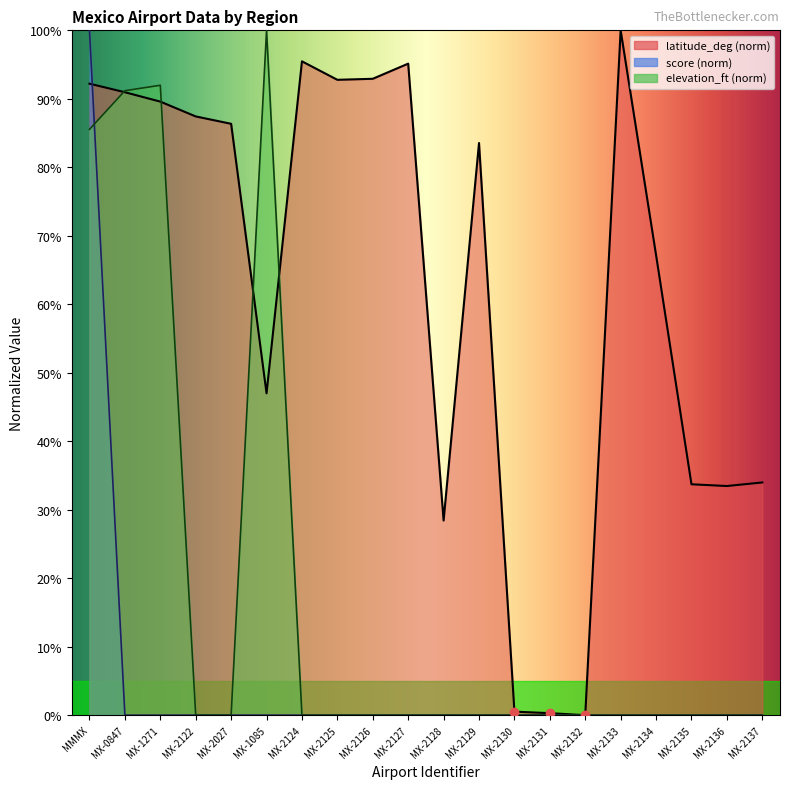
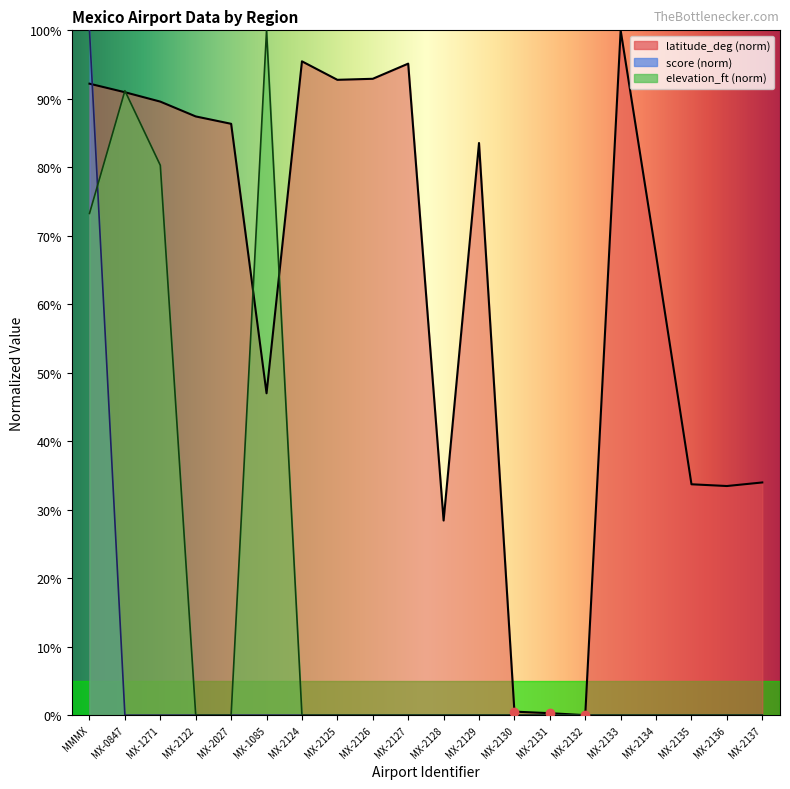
  {
    "score (norm)": {
      "MMMX": "100%"
    },
    "elevation_ft (norm)": {
-     "MMMX": "86%",
-     "MX-1271": "92%",
+     "MMMX": "73%",
+     "MX-1271": "80%",
      "MX-1085": "100%"
    }
  }
